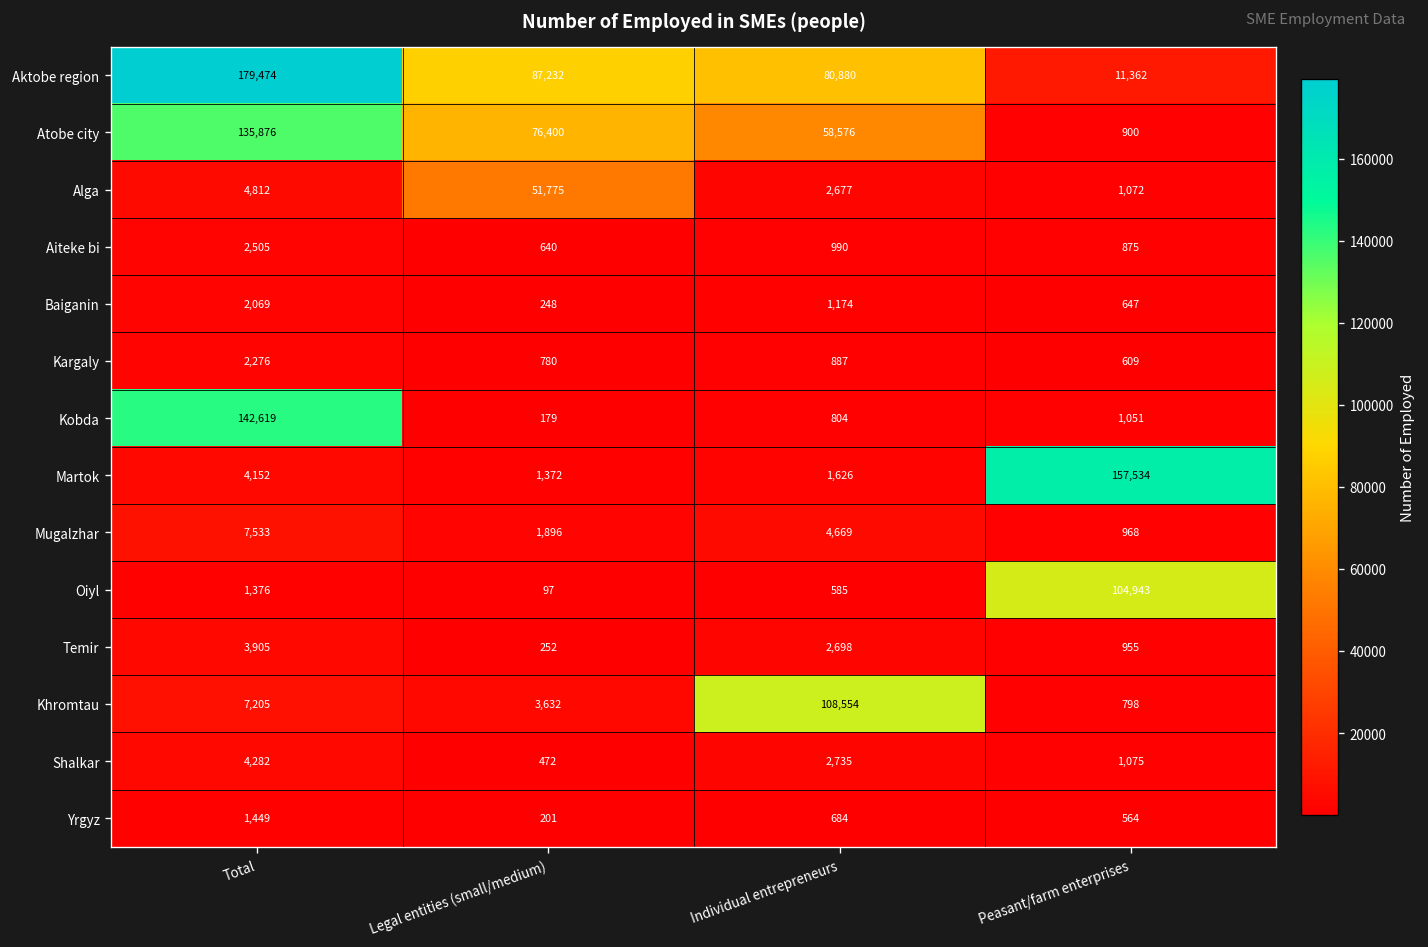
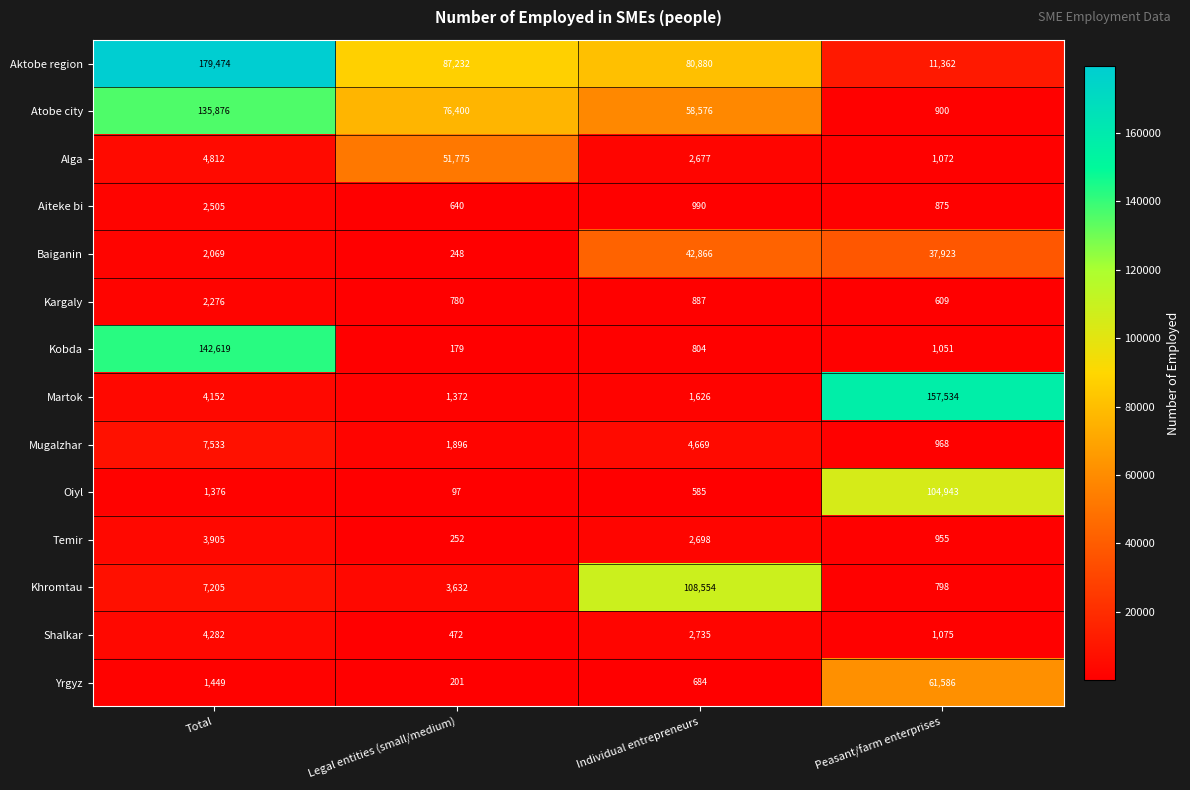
  {
    "Aktobe region": {
      "Total": "179,474",
      "Legal entities (small/medium)": "87,232",
      "Individual entrepreneurs": "80,880",
      "Peasant/farm enterprises": "11,362"
    },
    "Atobe city": {
      "Total": "135,876",
      "Legal entities (small/medium)": "76,400",
      "Individual entrepreneurs": "58,576",
      "Peasant/farm enterprises": "900"
    },
    "Alga": {
      "Total": "4,812",
      "Legal entities (small/medium)": "51,775",
      "Individual entrepreneurs": "2,677",
      "Peasant/farm enterprises": "1,072"
    },
    "Aiteke bi": {
      "Total": "2,505",
      "Legal entities (small/medium)": "640",
      "Individual entrepreneurs": "990",
      "Peasant/farm enterprises": "875"
    },
    "Baiganin": {
      "Total": "2,069",
      "Legal entities (small/medium)": "248",
-     "Individual entrepreneurs": "1,174",
-     "Peasant/farm enterprises": "647"
+     "Individual entrepreneurs": "42,866",
+     "Peasant/farm enterprises": "37,923"
    },
    "Kargaly": {
      "Total": "2,276",
      "Legal entities (small/medium)": "780",
      "Individual entrepreneurs": "887",
      "Peasant/farm enterprises": "609"
    },
    "Kobda": {
      "Total": "142,619",
      "Legal entities (small/medium)": "179",
      "Individual entrepreneurs": "804",
      "Peasant/farm enterprises": "1,051"
    },
    "Martok": {
      "Total": "4,152",
      "Legal entities (small/medium)": "1,372",
      "Individual entrepreneurs": "1,626",
      "Peasant/farm enterprises": "157,534"
    },
    "Mugalzhar": {
      "Total": "7,533",
      "Legal entities (small/medium)": "1,896",
      "Individual entrepreneurs": "4,669",
      "Peasant/farm enterprises": "968"
    },
    "Oiyl": {
      "Total": "1,376",
      "Legal entities (small/medium)": "97",
      "Individual entrepreneurs": "585",
      "Peasant/farm enterprises": "104,943"
    },
    "Temir": {
      "Total": "3,905",
      "Legal entities (small/medium)": "252",
      "Individual entrepreneurs": "2,698",
      "Peasant/farm enterprises": "955"
    },
    "Khromtau": {
      "Total": "7,205",
      "Legal entities (small/medium)": "3,632",
      "Individual entrepreneurs": "108,554",
      "Peasant/farm enterprises": "798"
    },
    "Shalkar": {
      "Total": "4,282",
      "Legal entities (small/medium)": "472",
      "Individual entrepreneurs": "2,735",
      "Peasant/farm enterprises": "1,075"
    },
    "Yrgyz": {
      "Total": "1,449",
      "Legal entities (small/medium)": "201",
      "Individual entrepreneurs": "684",
-     "Peasant/farm enterprises": "564"
+     "Peasant/farm enterprises": "61,586"
    }
  }
